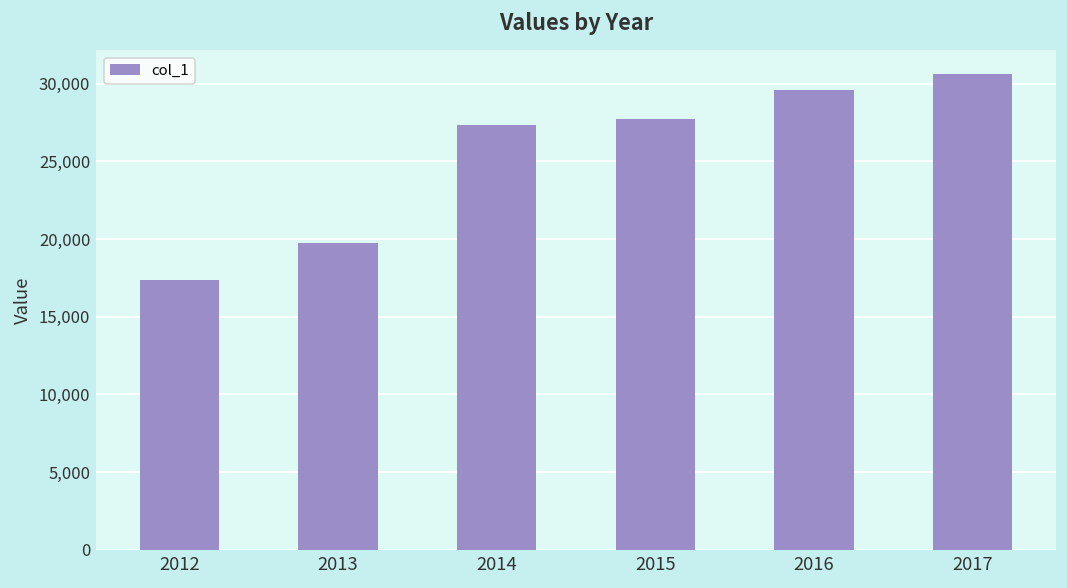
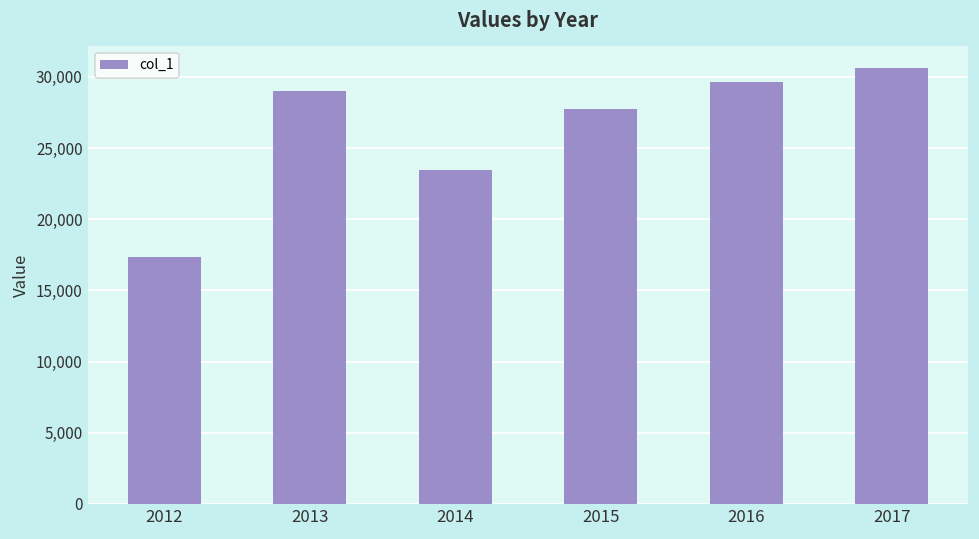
  {
    "2012": "17,400",
-   "2013": "19,800",
-   "2014": "27,400",
+   "2013": "29,000",
+   "2014": "23,500",
    "2015": "27,700",
    "2016": "29,600",
    "2017": "30,600"
  }
